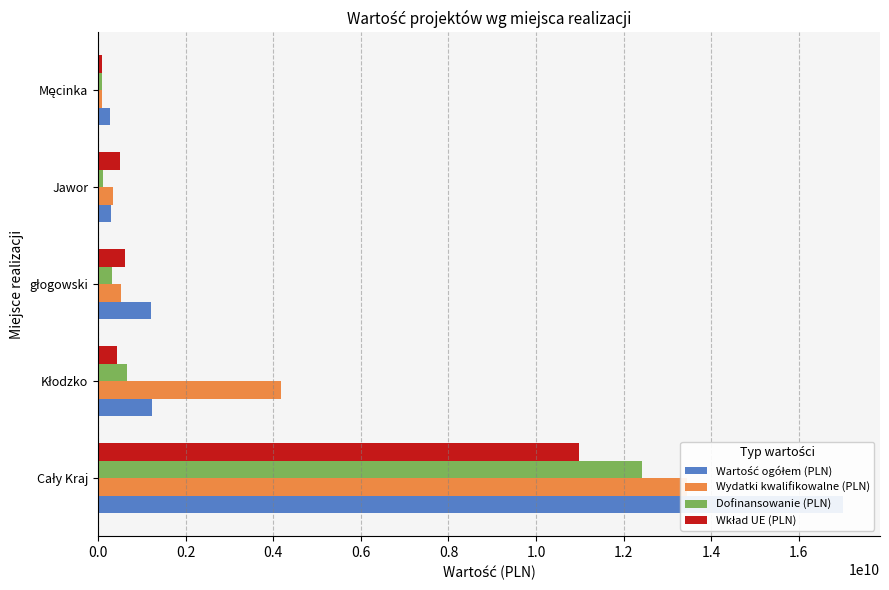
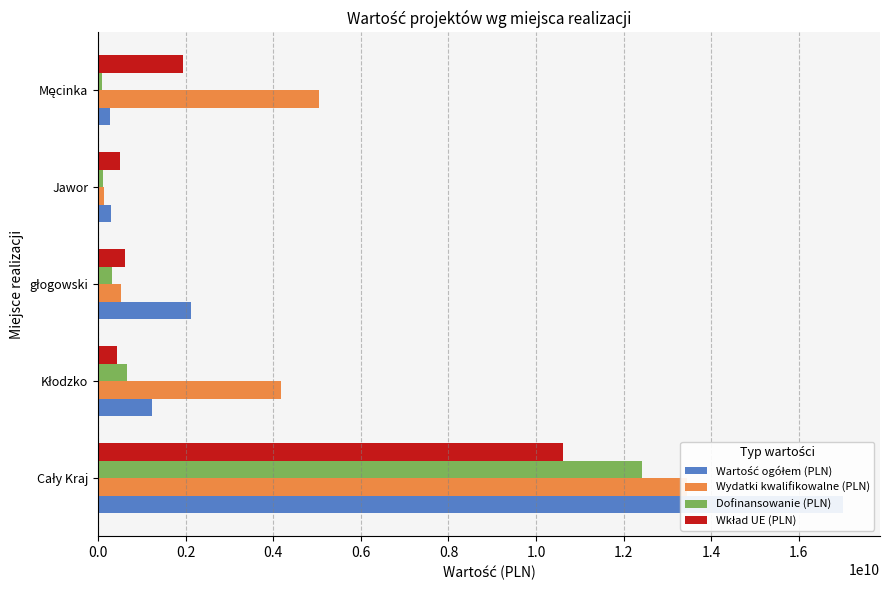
  {
    "Wartość ogółem (PLN)": {
      "Męcinka": 300000000,
      "Jawor": 300000000,
-     "głogowski": 1200000000,
+     "głogowski": 2100000000,
      "Kłodzko": 1200000000
    },
    "Wydatki kwalifikowalne (PLN)": {
-     "Męcinka": 100000000,
-     "Jawor": 300000000,
+     "Męcinka": 5000000000,
+     "Jawor": 100000000,
      "głogowski": 500000000,
      "Kłodzko": 4200000000
    },
    "Dofinansowanie (PLN)": {
      "Męcinka": 100000000,
      "Jawor": 100000000,
      "głogowski": 300000000,
      "Kłodzko": 700000000,
      "Cały Kraj": 12400000000
    },
    "Wkład UE (PLN)": {
-     "Męcinka": 100000000,
+     "Męcinka": 1900000000,
      "Jawor": 500000000,
      "głogowski": 600000000,
      "Kłodzko": 400000000,
-     "Cały Kraj": 11000000000
+     "Cały Kraj": 10600000000
    }
  }
